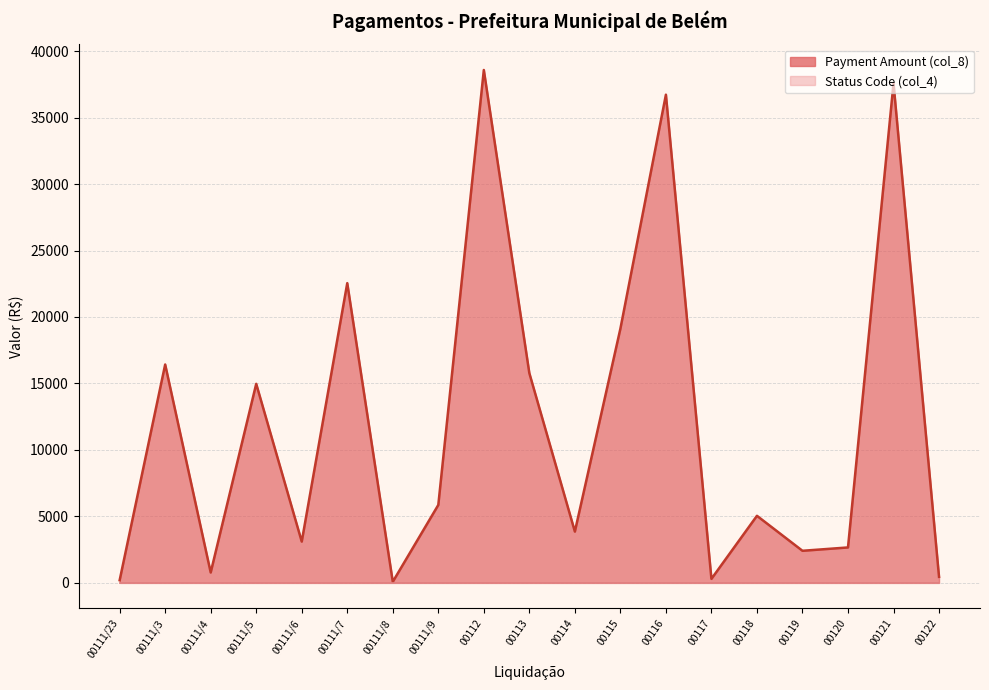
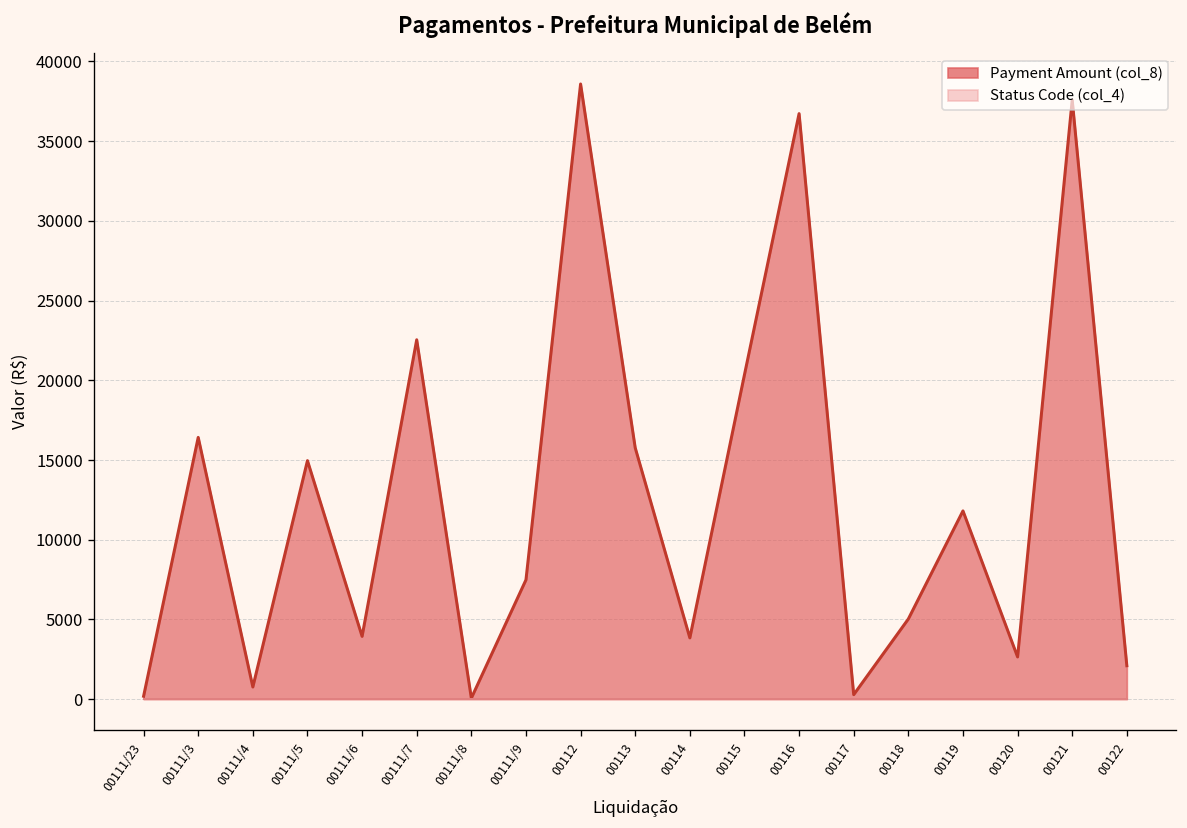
  {
    "Payment Amount (col_8)": {
      "00111/3": 16400,
      "00111/4": 800,
      "00111/5": 15000,
-     "00111/6": 3100,
+     "00111/6": 3900,
      "00111/7": 22500,
-     "00111/9": 5800,
+     "00111/9": 7500,
      "00112": 38600,
      "00113": 15800,
      "00114": 3800,
-     "00115": 19100,
+     "00115": 20400,
      "00116": 36700,
      "00117": 300,
      "00118": 5000,
-     "00119": 2400,
+     "00119": 11800,
      "00120": 2600,
-     "00122": 400
+     "00122": 2100
    },
    "Status Code (col_4)": {
      "00111/3": 0,
      "00111/4": 0,
      "00111/5": 0,
      "00111/6": 0,
      "00111/7": 0,
      "00111/9": 0,
      "00112": 0,
      "00113": 0,
      "00114": 0,
      "00115": 0,
      "00116": 0,
      "00117": 0,
      "00118": 0,
      "00119": 0,
      "00120": 0,
      "00121": 0,
      "00122": 0
    }
  }
